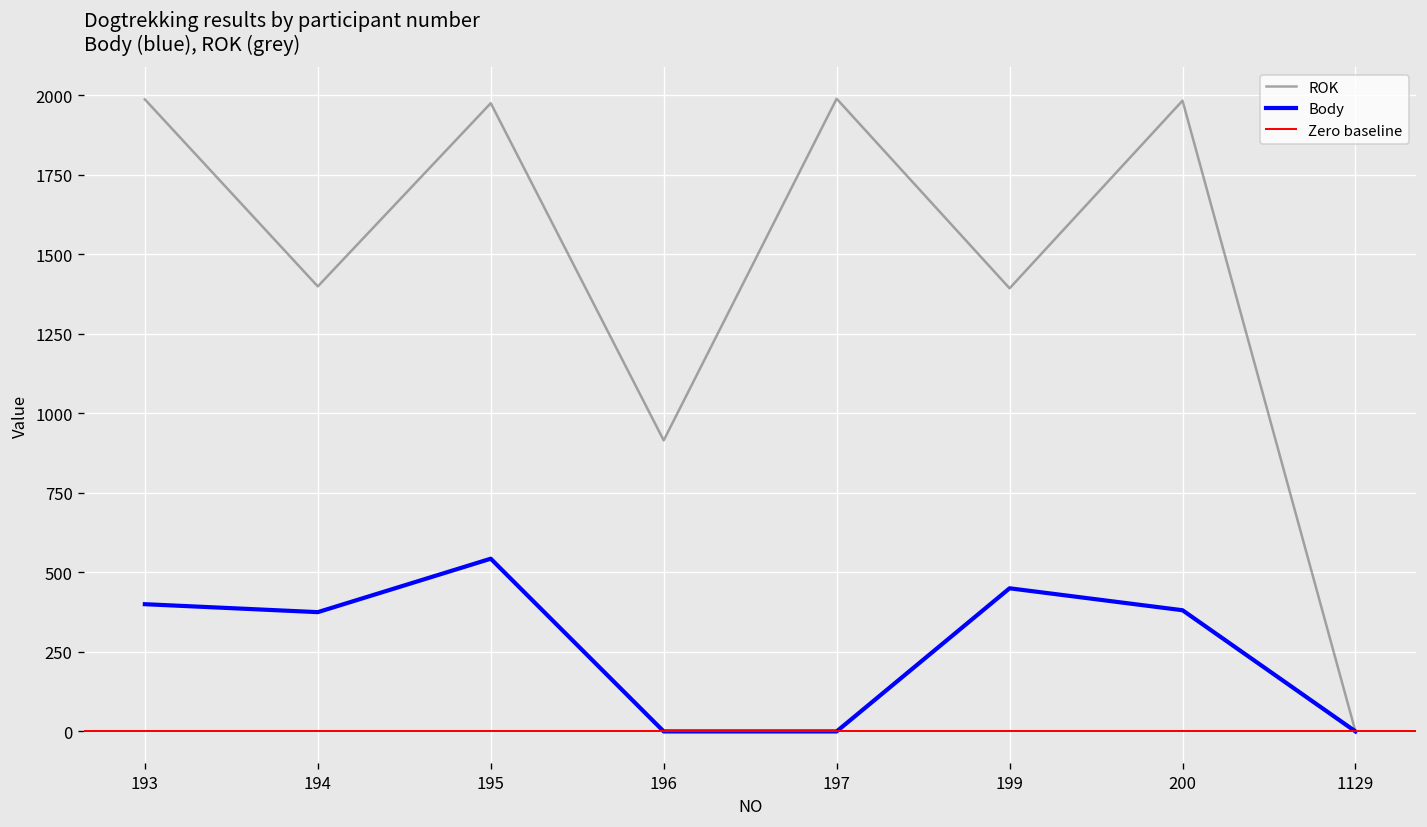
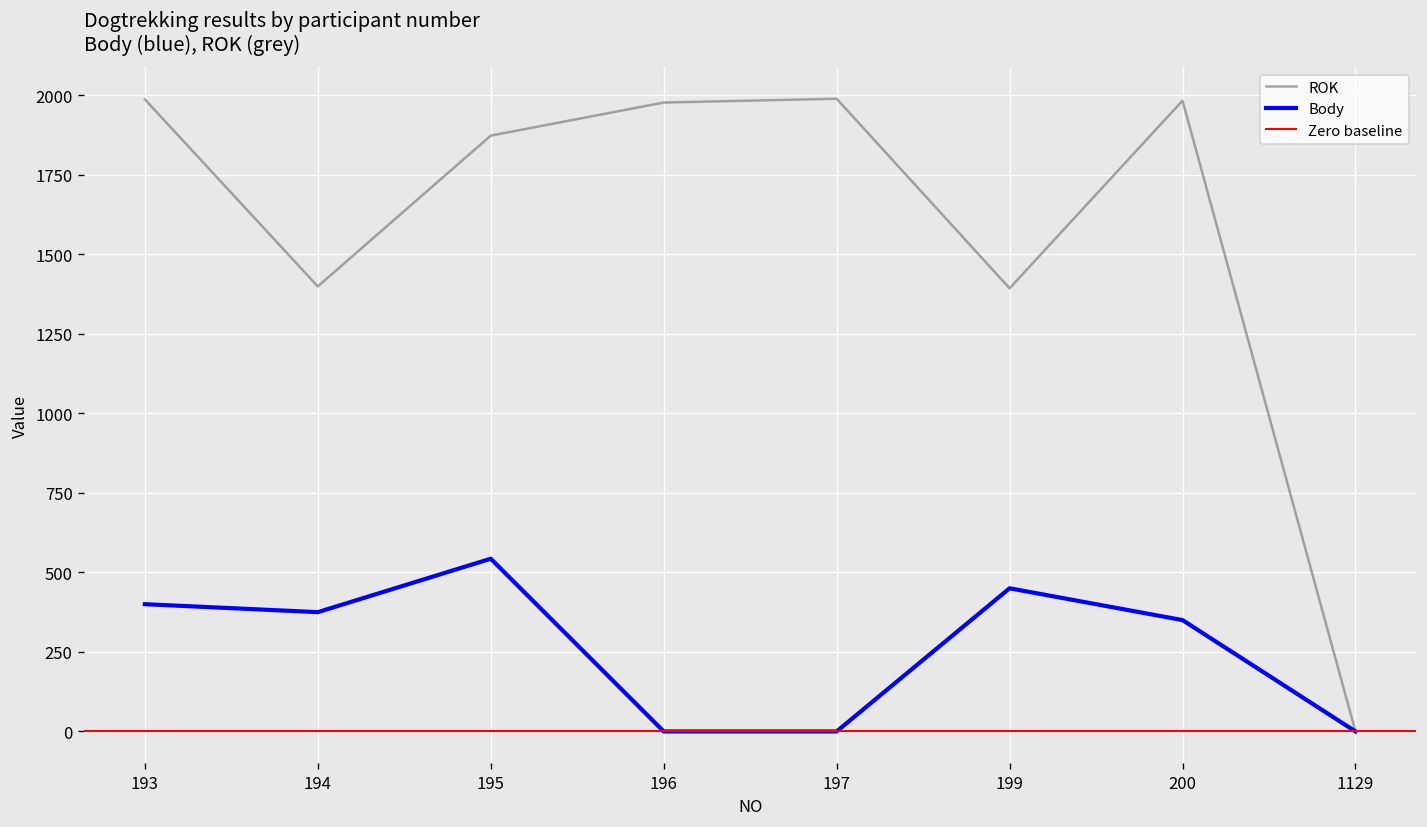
  {
    "ROK": {
      "193": 1990,
      "194": 1400,
-     "195": 1980,
-     "196": 920,
+     "195": 1870,
+     "196": 1980,
      "197": 1990,
      "199": 1390,
      "200": 1980
    },
    "Body": {
      "193": 400,
      "194": 380,
      "195": 540,
      "196": 0,
      "197": 0,
      "199": 450,
-     "200": 380
+     "200": 350
    }
  }
